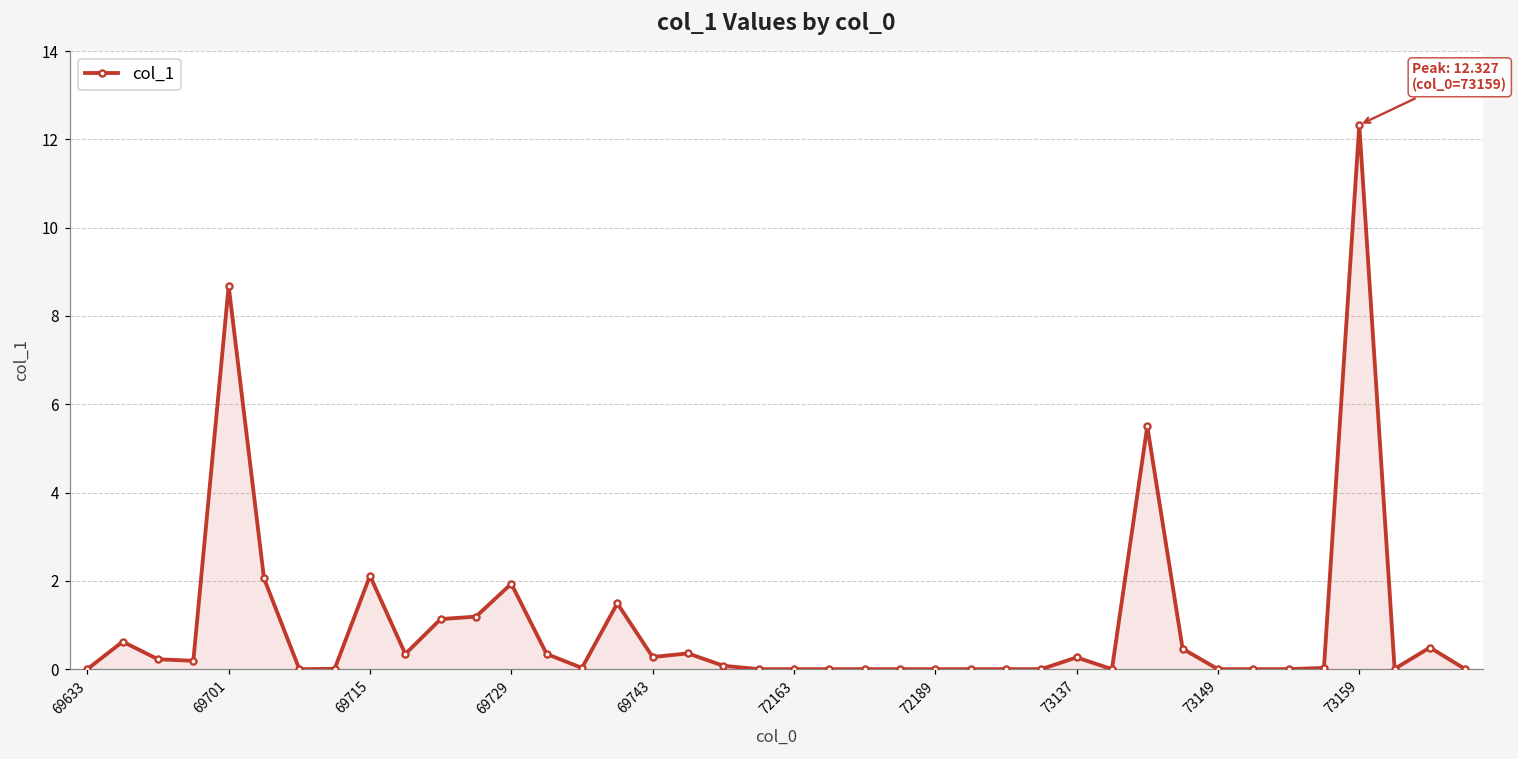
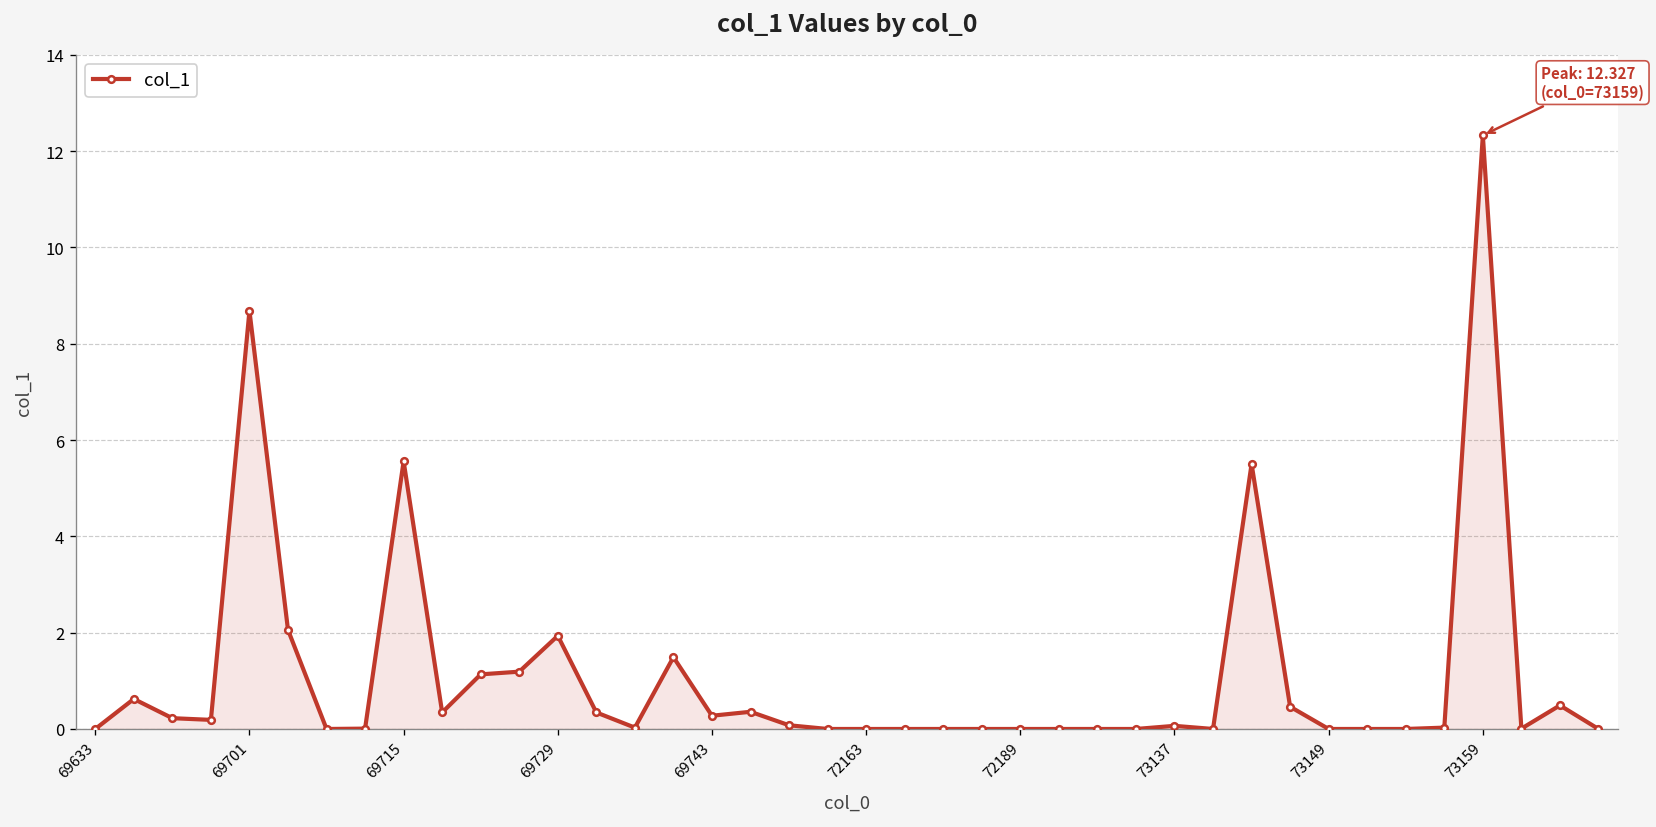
  {
    "69633": 0.0,
    "69701": 8.7,
-   "69715": 2.1,
+   "69715": 5.6,
    "69729": 1.9,
    "69743": 0.3,
    "72163": 0.0,
    "72189": 0.0,
-   "73137": 0.3,
+   "73137": 0.1,
    "73149": 0.0
  }
